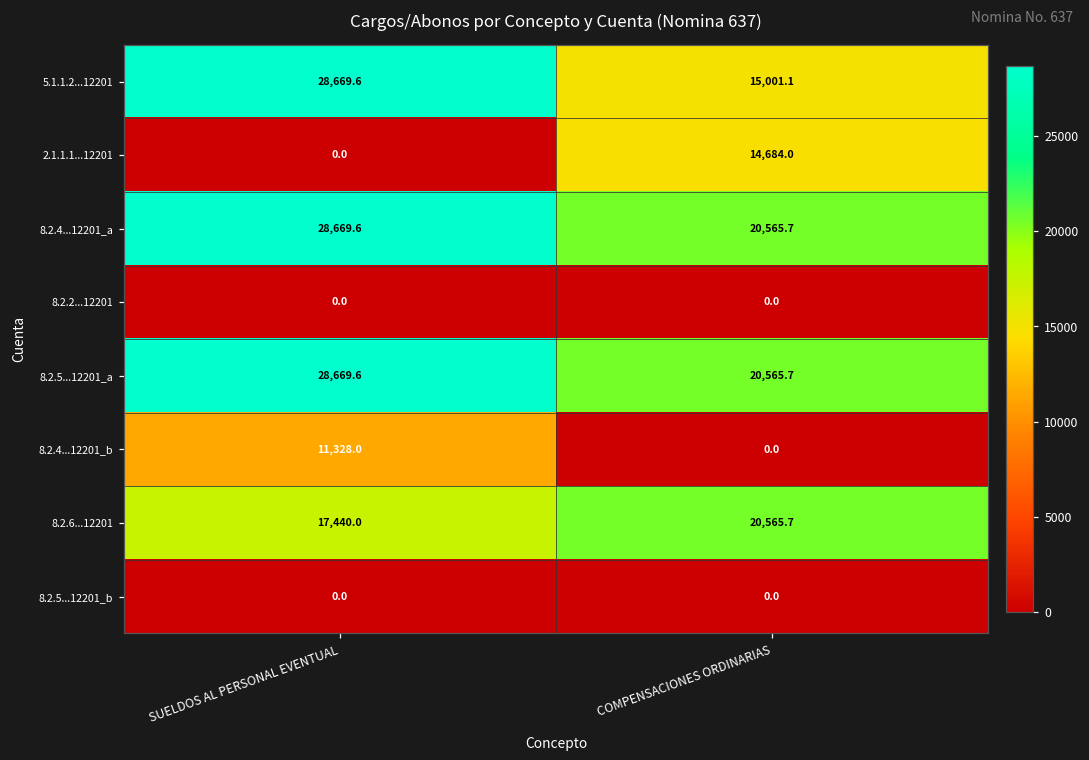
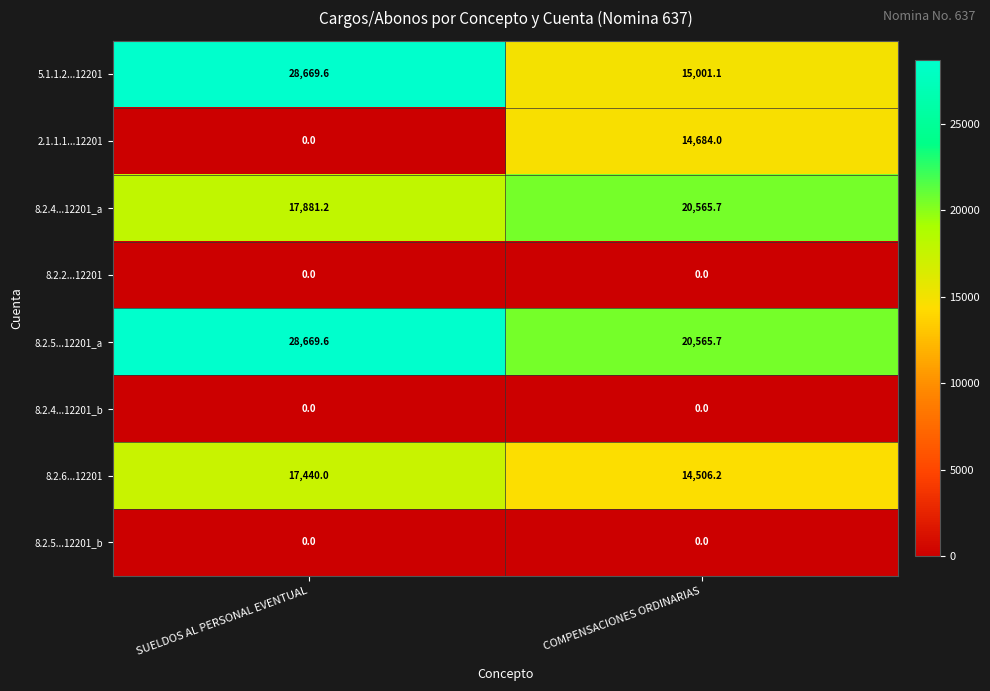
  {
    "5.1.1.2...12201": {
      "SUELDOS AL PERSONAL EVENTUAL": "28,669.6",
      "COMPENSACIONES ORDINARIAS": "15,001.1"
    },
    "2.1.1.1...12201": {
      "SUELDOS AL PERSONAL EVENTUAL": "0.0",
      "COMPENSACIONES ORDINARIAS": "14,684.0"
    },
    "8.2.4...12201_a": {
-     "SUELDOS AL PERSONAL EVENTUAL": "28,669.6",
+     "SUELDOS AL PERSONAL EVENTUAL": "17,881.2",
      "COMPENSACIONES ORDINARIAS": "20,565.7"
    },
    "8.2.2...12201": {
      "SUELDOS AL PERSONAL EVENTUAL": "0.0",
      "COMPENSACIONES ORDINARIAS": "0.0"
    },
    "8.2.5...12201_a": {
      "SUELDOS AL PERSONAL EVENTUAL": "28,669.6",
      "COMPENSACIONES ORDINARIAS": "20,565.7"
    },
    "8.2.4...12201_b": {
-     "SUELDOS AL PERSONAL EVENTUAL": "11,328.0",
+     "SUELDOS AL PERSONAL EVENTUAL": "0.0",
      "COMPENSACIONES ORDINARIAS": "0.0"
    },
    "8.2.6...12201": {
      "SUELDOS AL PERSONAL EVENTUAL": "17,440.0",
-     "COMPENSACIONES ORDINARIAS": "20,565.7"
+     "COMPENSACIONES ORDINARIAS": "14,506.2"
    },
    "8.2.5...12201_b": {
      "SUELDOS AL PERSONAL EVENTUAL": "0.0",
      "COMPENSACIONES ORDINARIAS": "0.0"
    }
  }
